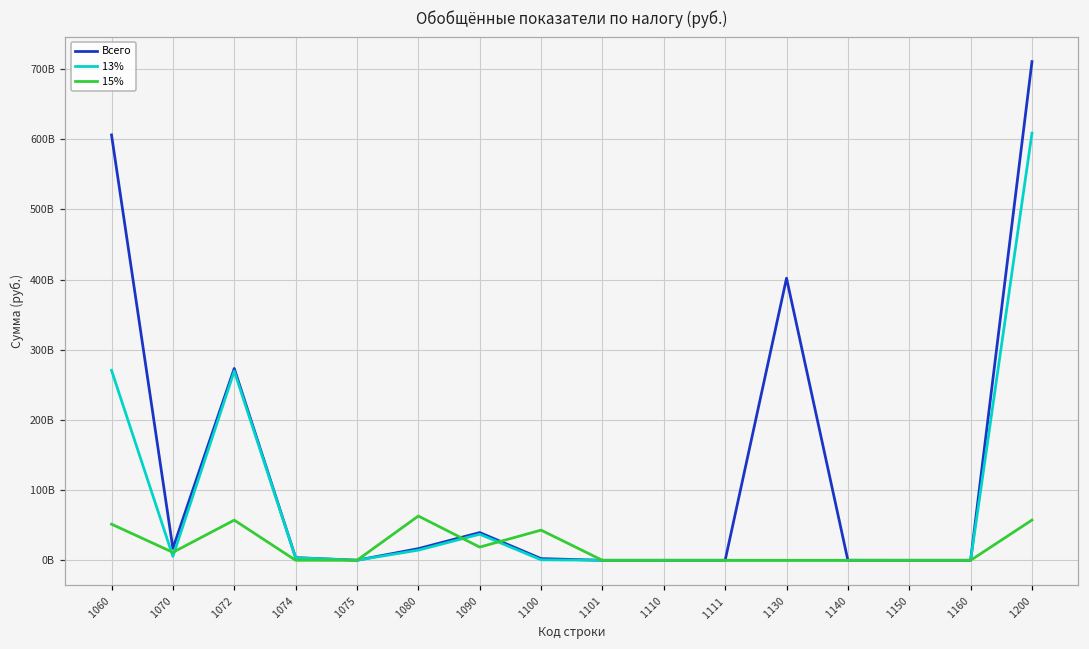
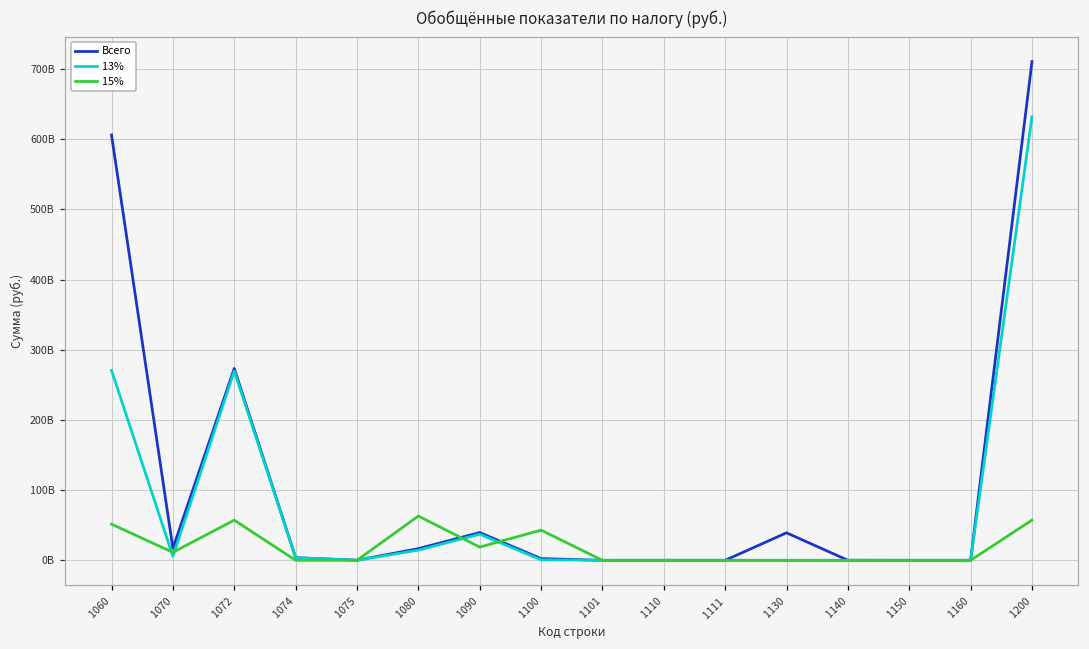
  {
    "Всего": {
      "1060": 610000000000,
      "1070": 20000000000,
-     "1130": 400000000000,
+     "1130": 40000000000,
      "1200": 710000000000
    },
    "13%": {
      "1060": 270000000000,
      "1070": 10000000000,
-     "1200": 610000000000
+     "1200": 630000000000
    },
    "15%": {
      "1060": 50000000000,
      "1070": 10000000000,
      "1072": 60000000000,
      "1080": 60000000000,
      "1090": 20000000000,
      "1100": 40000000000,
      "1200": 60000000000
    }
  }
